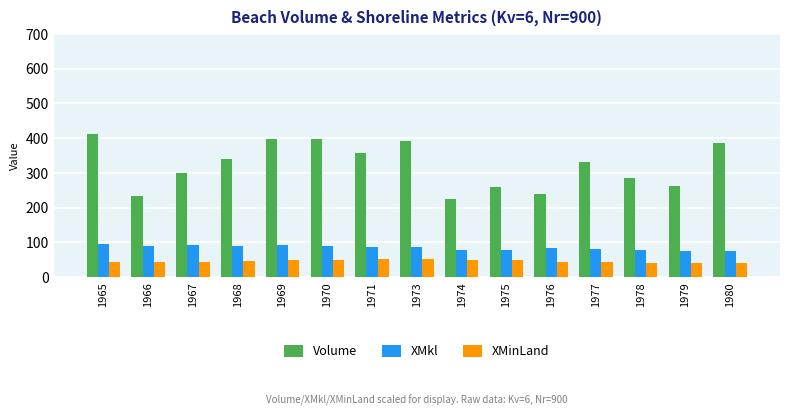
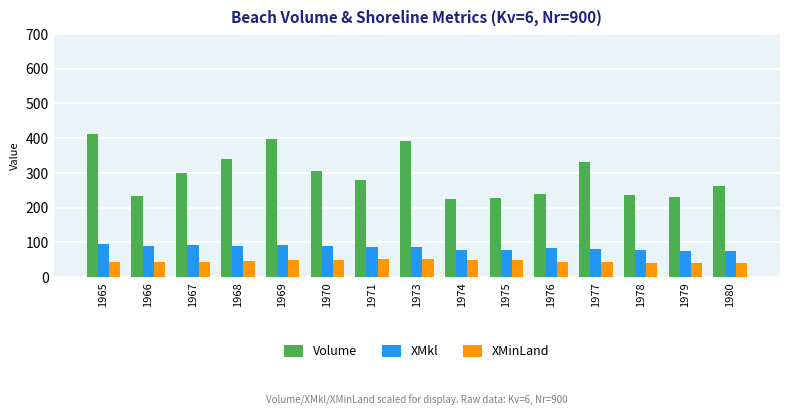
  {
    "Volume": {
      "1965": 410,
      "1966": 230,
      "1967": 300,
      "1968": 340,
      "1969": 400,
-     "1970": 400,
-     "1971": 360,
+     "1970": 300,
+     "1971": 280,
      "1973": 390,
      "1974": 220,
-     "1975": 260,
+     "1975": 230,
      "1976": 240,
      "1977": 330,
-     "1978": 280,
-     "1979": 260,
-     "1980": 390
+     "1978": 240,
+     "1979": 230,
+     "1980": 260
    },
    "XMkl": {
      "1965": 100,
      "1966": 90,
      "1967": 90,
      "1968": 90,
      "1969": 90,
      "1970": 90,
      "1971": 90,
      "1973": 90,
      "1974": 80,
      "1975": 80,
      "1976": 80,
      "1977": 80,
      "1978": 80,
      "1979": 80,
      "1980": 70
    },
    "XMinLand": {
      "1965": 40,
      "1966": 40,
      "1967": 40,
      "1968": 50,
      "1969": 50,
      "1970": 50,
      "1971": 50,
      "1973": 50,
      "1974": 50,
      "1975": 50,
      "1976": 40,
      "1977": 40,
      "1978": 40,
      "1979": 40,
      "1980": 40
    }
  }
